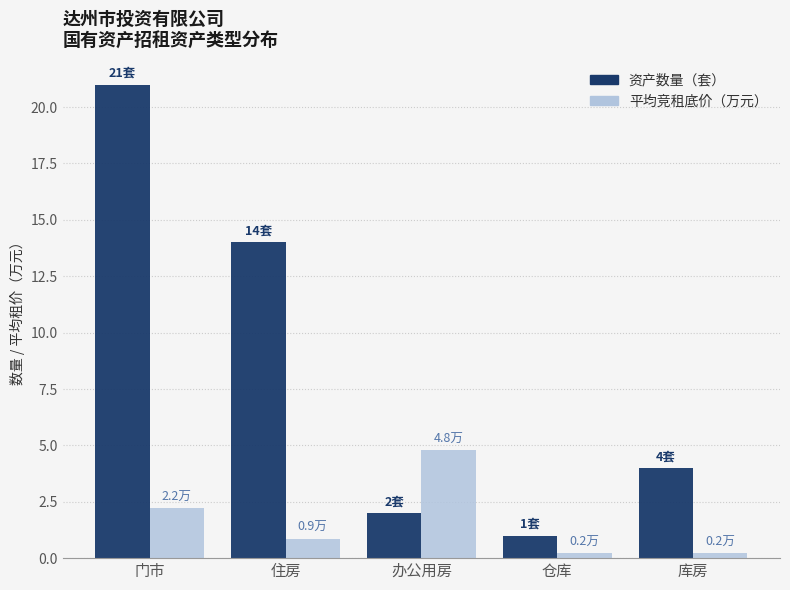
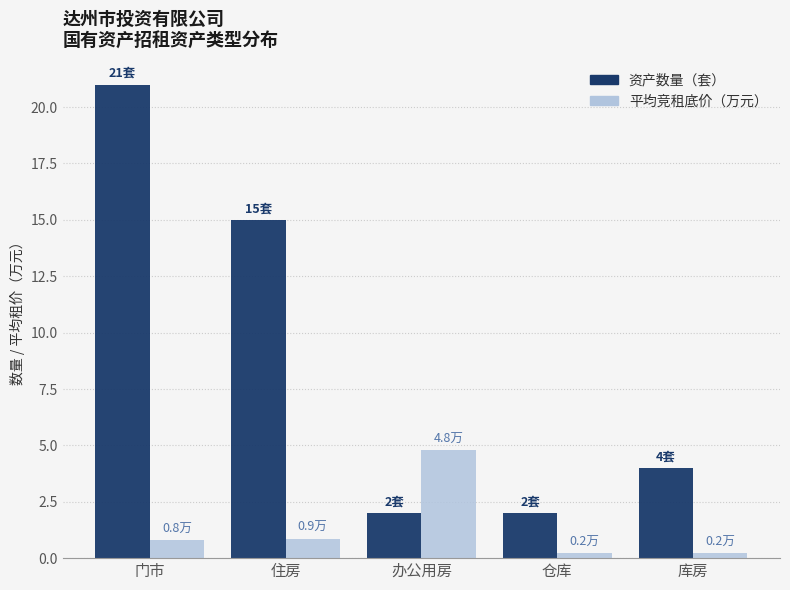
  {
    "资产数量（套）": {
      "门市": "21套",
-     "住房": "14套",
+     "住房": "15套",
      "办公用房": "2套",
-     "仓库": "1套",
+     "仓库": "2套",
      "库房": "4套"
    },
    "平均竞租底价（万元）": {
-     "门市": "2.2万",
+     "门市": "0.8万",
      "住房": "0.9万",
      "办公用房": "4.8万",
      "仓库": "0.2万",
      "库房": "0.2万"
    }
  }
